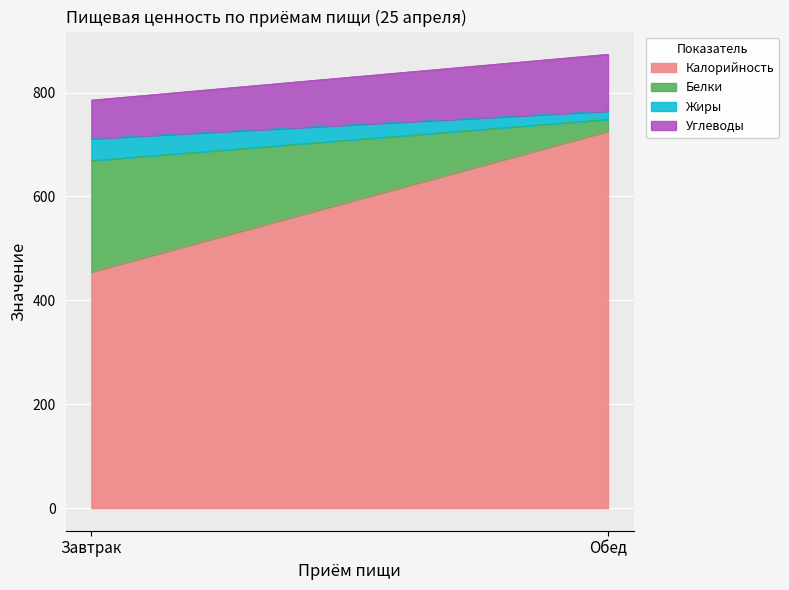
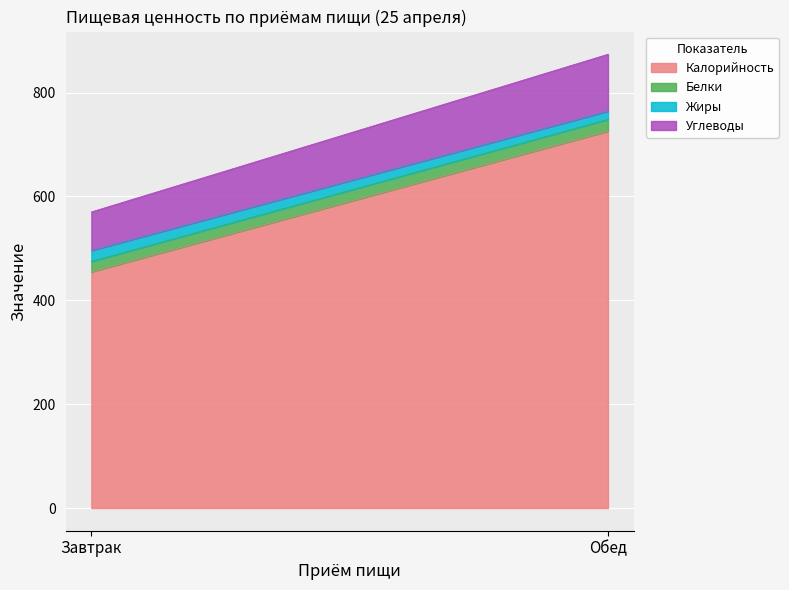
  {
    "Калорийность": {
      "Завтрак": 450,
      "Обед": 730
    },
    "Белки": {
-     "Завтрак": 210,
+     "Завтрак": 20,
      "Обед": 20
    },
    "Жиры": {
-     "Завтрак": 40,
+     "Завтрак": 20,
      "Обед": 20
    },
    "Углеводы": {
      "Завтрак": 70,
      "Обед": 110
    }
  }
